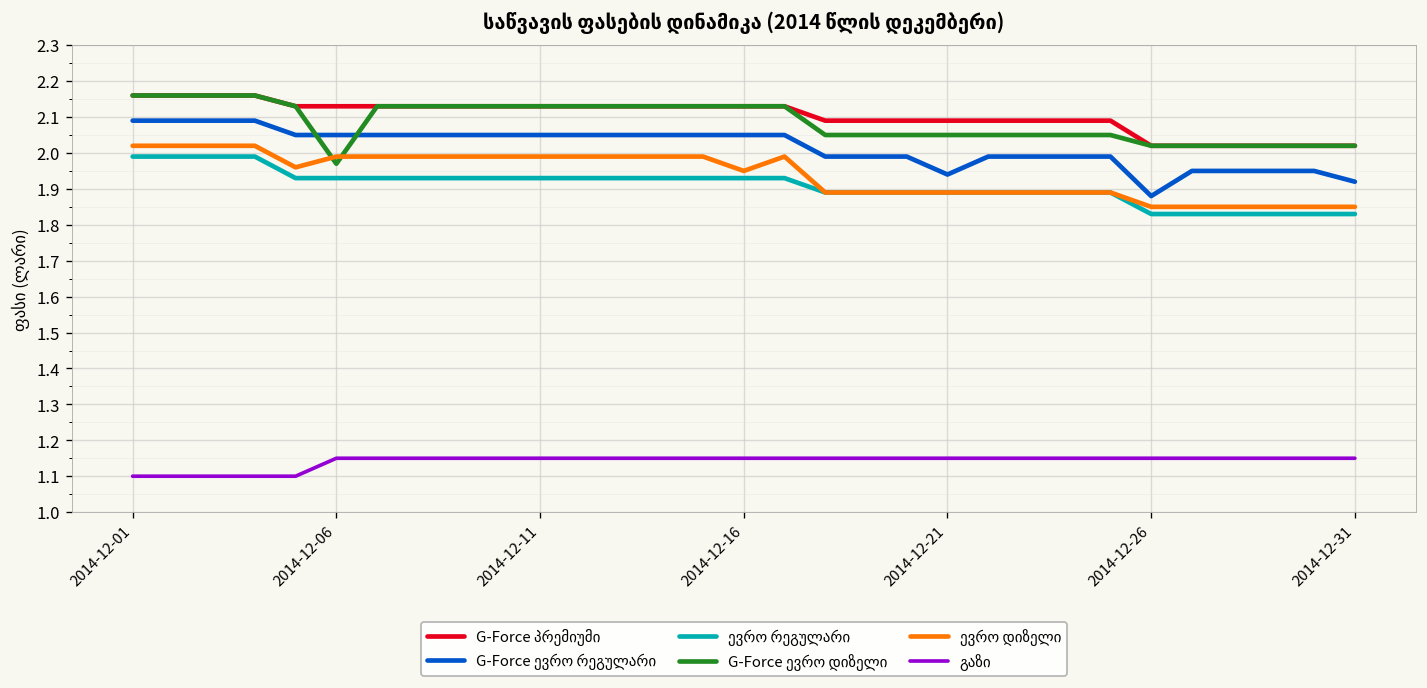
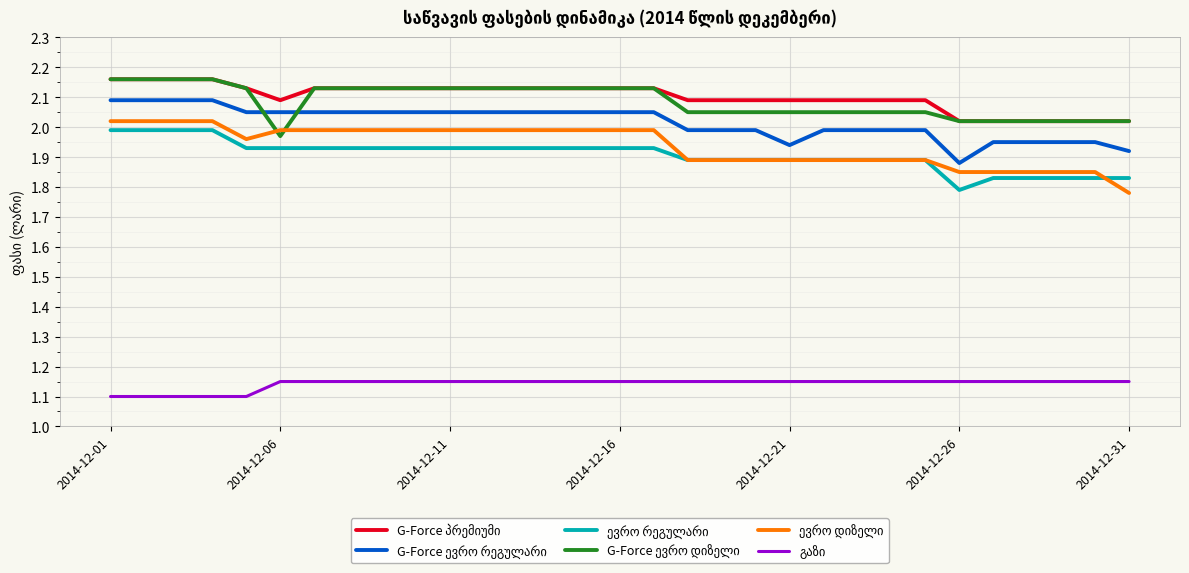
  {
    "G-Force პრემიუმი": {
-     "2014-12-06": 2.13,
+     "2014-12-06": 2.09,
      "2014-12-21": 2.09
    },
    "G-Force ევრო რეგულარი": {
      "2014-12-01": 2.09,
      "2014-12-06": 2.05,
      "2014-12-11": 2.05,
      "2014-12-16": 2.05,
      "2014-12-21": 1.94,
      "2014-12-26": 1.88,
      "2014-12-31": 1.92
    },
    "ევრო რეგულარი": {
      "2014-12-01": 1.99,
      "2014-12-06": 1.93,
      "2014-12-11": 1.93,
      "2014-12-16": 1.93,
-     "2014-12-26": 1.83,
+     "2014-12-26": 1.79,
      "2014-12-31": 1.83
    },
    "G-Force ევრო დიზელი": {
      "2014-12-06": 1.97,
      "2014-12-21": 2.05
    },
    "ევრო დიზელი": {
      "2014-12-01": 2.02,
      "2014-12-06": 1.99,
      "2014-12-11": 1.99,
-     "2014-12-16": 1.95,
+     "2014-12-16": 1.99,
      "2014-12-26": 1.85,
-     "2014-12-31": 1.85
+     "2014-12-31": 1.78
    },
    "გაზი": {
      "2014-12-01": 1.10,
      "2014-12-06": 1.15,
      "2014-12-11": 1.15,
      "2014-12-16": 1.15,
      "2014-12-21": 1.15,
      "2014-12-26": 1.15,
      "2014-12-31": 1.15
    }
  }
